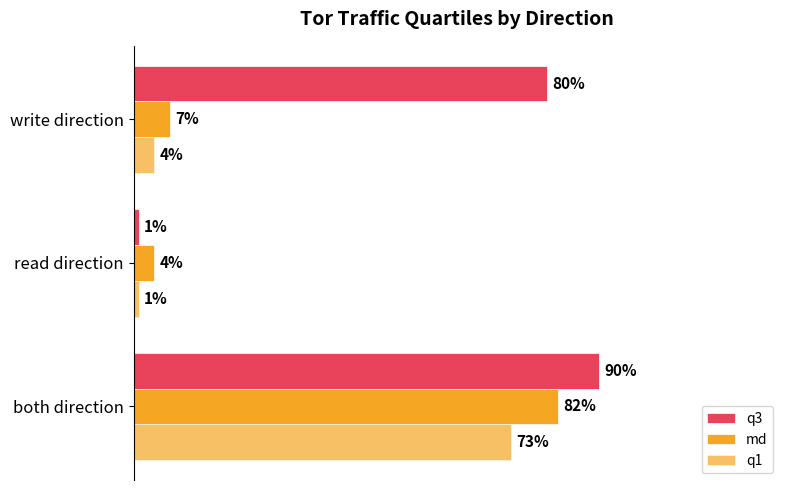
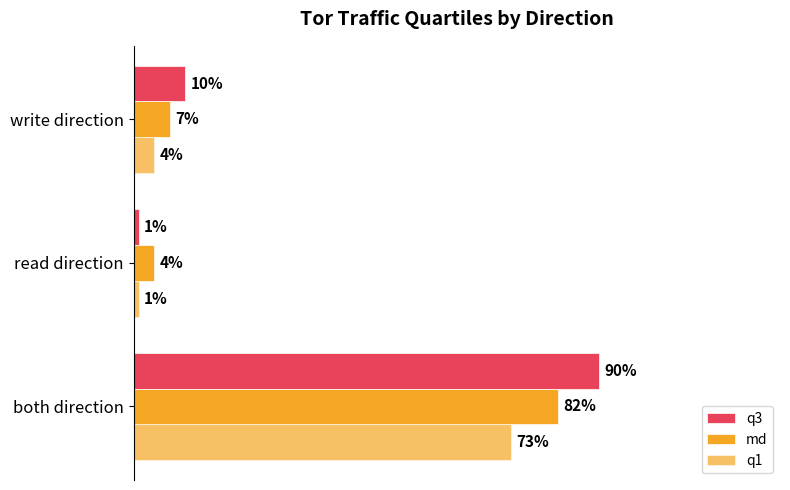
  {
    "q3": {
-     "write direction": "80%",
+     "write direction": "10%",
      "read direction": "1%",
      "both direction": "90%"
    }
  }
